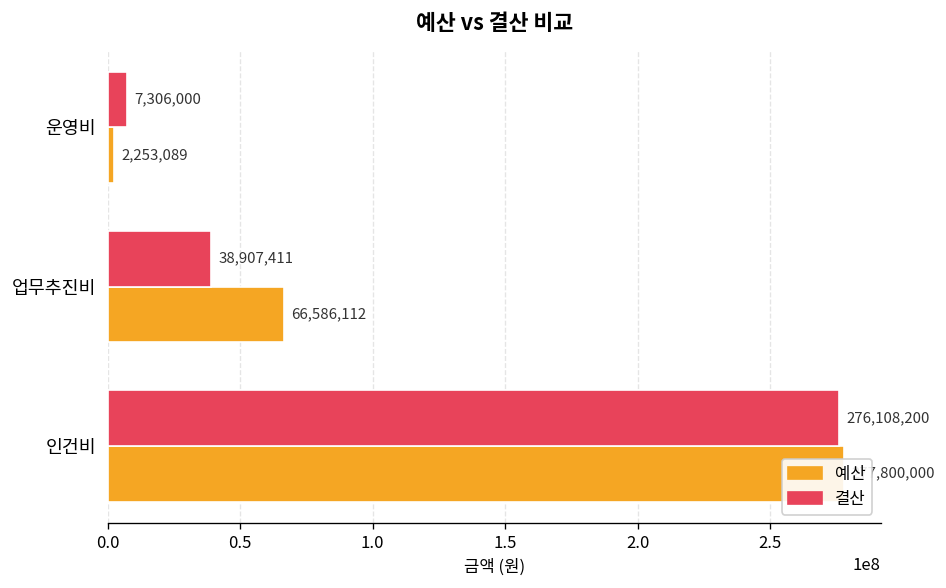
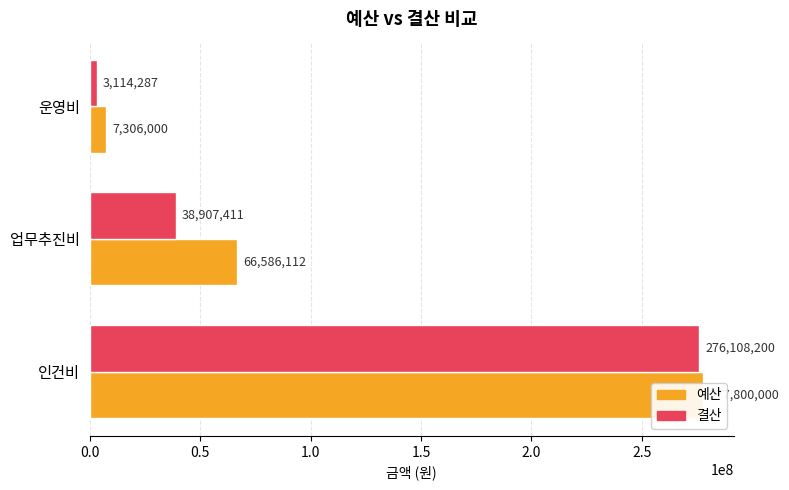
  {
    "예산": {
-     "운영비": "2,253,089",
+     "운영비": "7,306,000",
      "업무추진비": "66,586,112"
    },
    "결산": {
-     "운영비": "7,306,000",
+     "운영비": "3,114,287",
      "업무추진비": "38,907,411",
      "인건비": "276,108,200"
    }
  }
